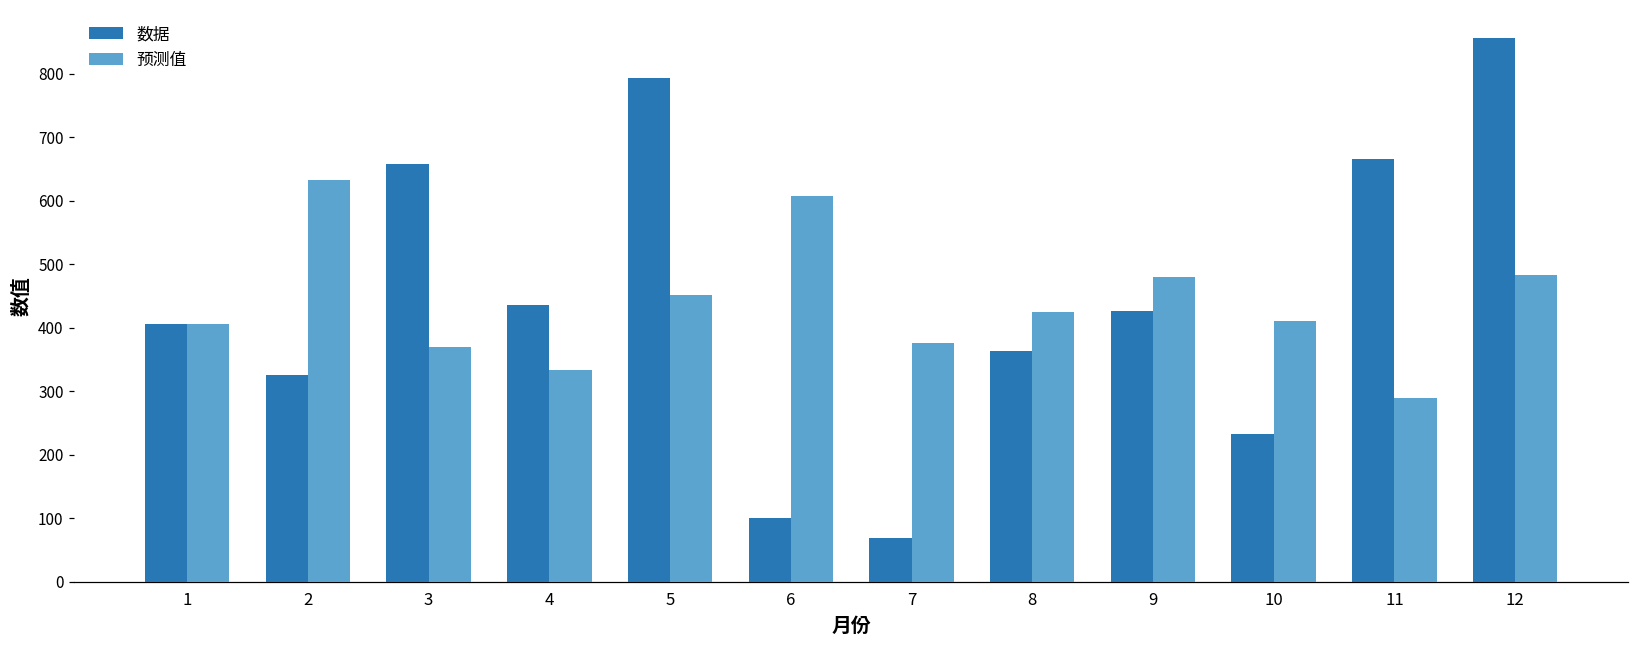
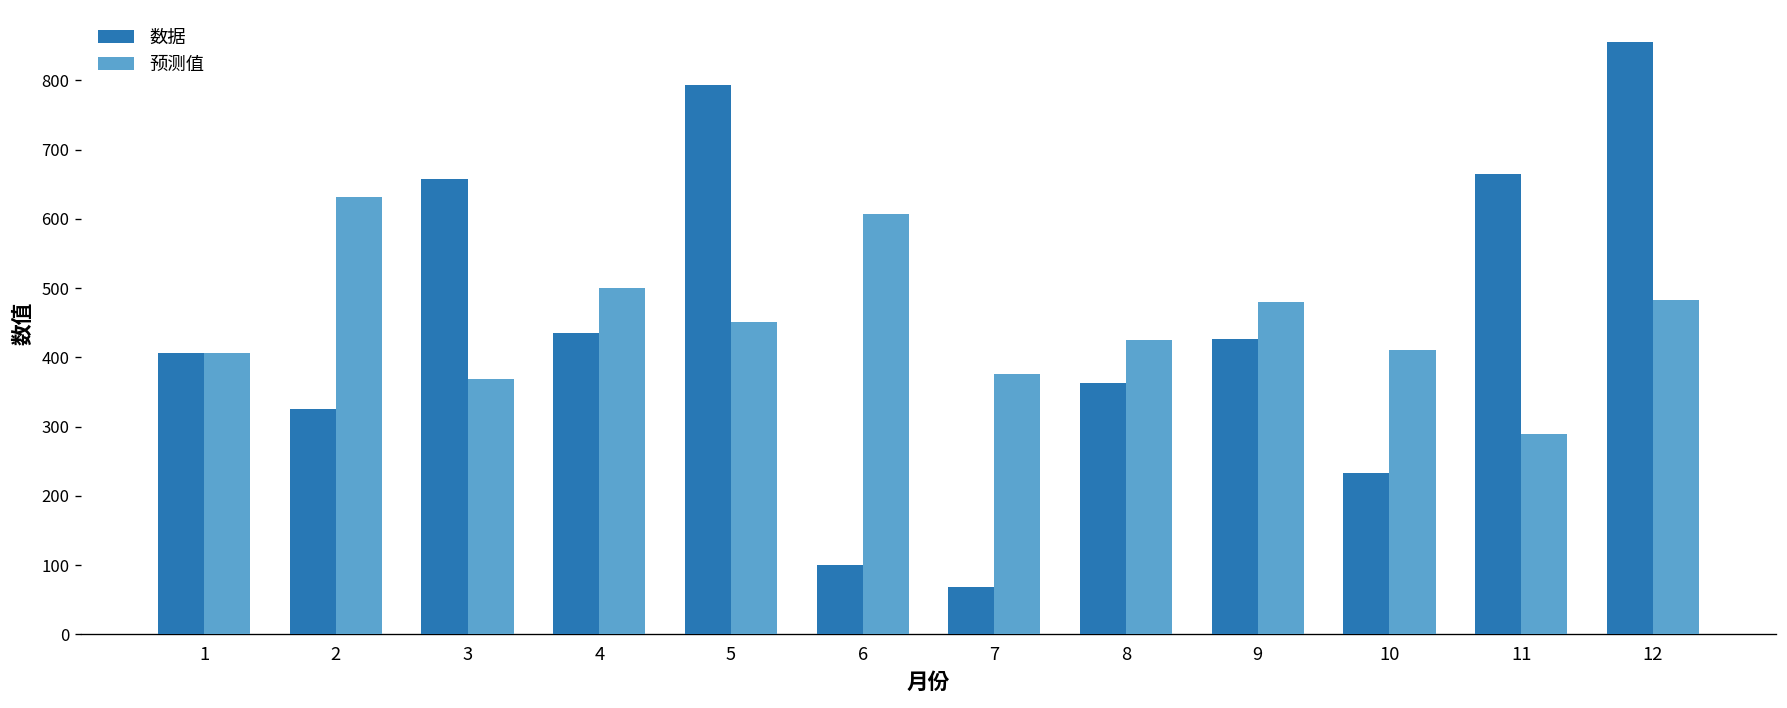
  {
    "数据": {
      "1": 410,
      "2": 330,
      "3": 660,
      "4": 440,
      "5": 790,
      "6": 100,
      "7": 70,
      "8": 360,
      "9": 430,
      "10": 230,
      "11": 670,
      "12": 860
    },
    "预测值": {
      "1": 410,
      "2": 630,
      "3": 370,
-     "4": 330,
+     "4": 500,
      "5": 450,
      "6": 610,
      "7": 380,
      "8": 430,
      "9": 480,
      "10": 410,
      "11": 290,
      "12": 480
    }
  }
